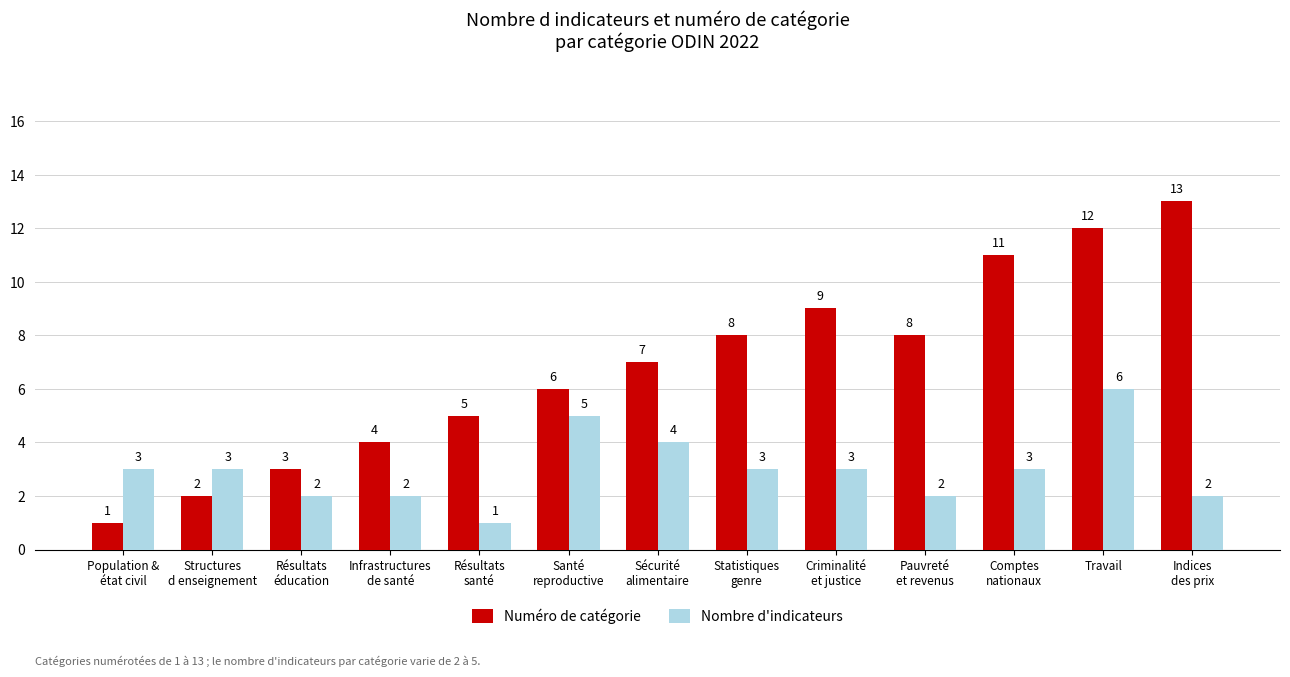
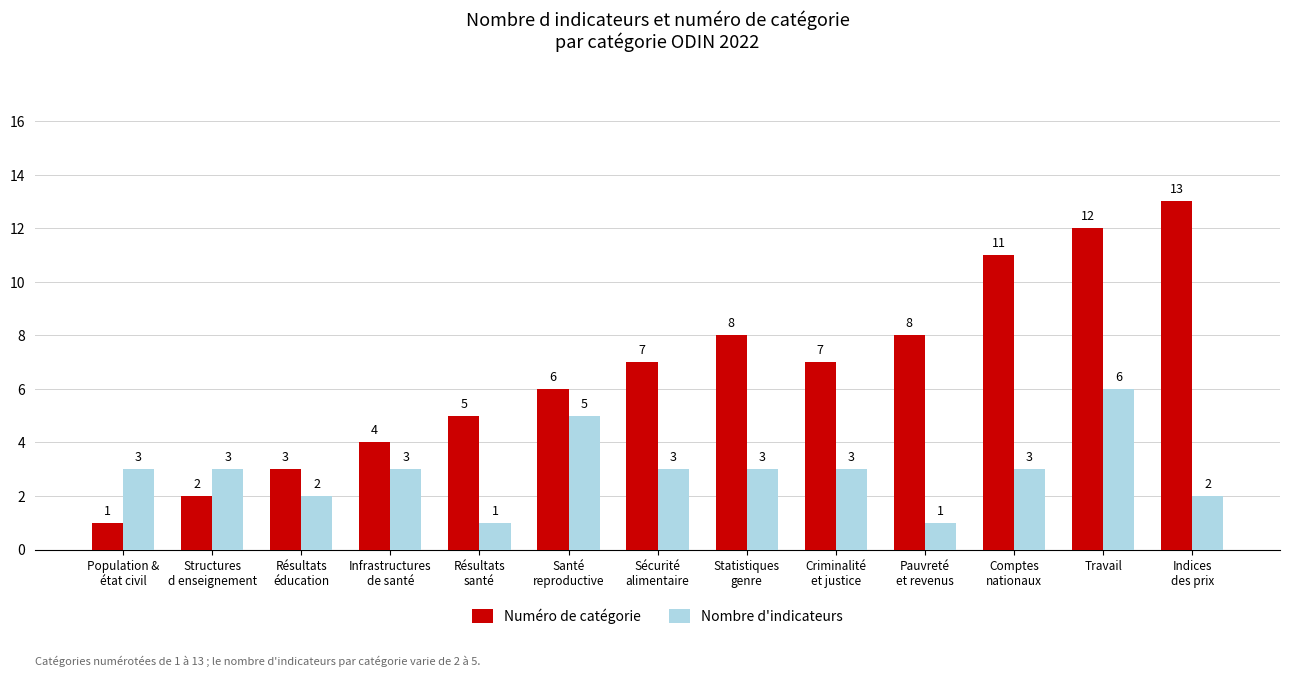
  {
    "Numéro de catégorie": {
      "Population & état civil": 1,
      "Structures d enseignement": 2,
      "Résultats éducation": 3,
      "Infrastructures de santé": 4,
      "Résultats santé": 5,
      "Santé reproductive": 6,
      "Sécurité alimentaire": 7,
      "Statistiques genre": 8,
-     "Criminalité et justice": 9,
+     "Criminalité et justice": 7,
      "Pauvreté et revenus": 8,
      "Comptes nationaux": 11,
      "Travail": 12,
      "Indices des prix": 13
    },
    "Nombre d'indicateurs": {
      "Population & état civil": 3,
      "Structures d enseignement": 3,
      "Résultats éducation": 2,
-     "Infrastructures de santé": 2,
+     "Infrastructures de santé": 3,
      "Résultats santé": 1,
      "Santé reproductive": 5,
-     "Sécurité alimentaire": 4,
+     "Sécurité alimentaire": 3,
      "Statistiques genre": 3,
      "Criminalité et justice": 3,
-     "Pauvreté et revenus": 2,
+     "Pauvreté et revenus": 1,
      "Comptes nationaux": 3,
      "Travail": 6,
      "Indices des prix": 2
    }
  }
